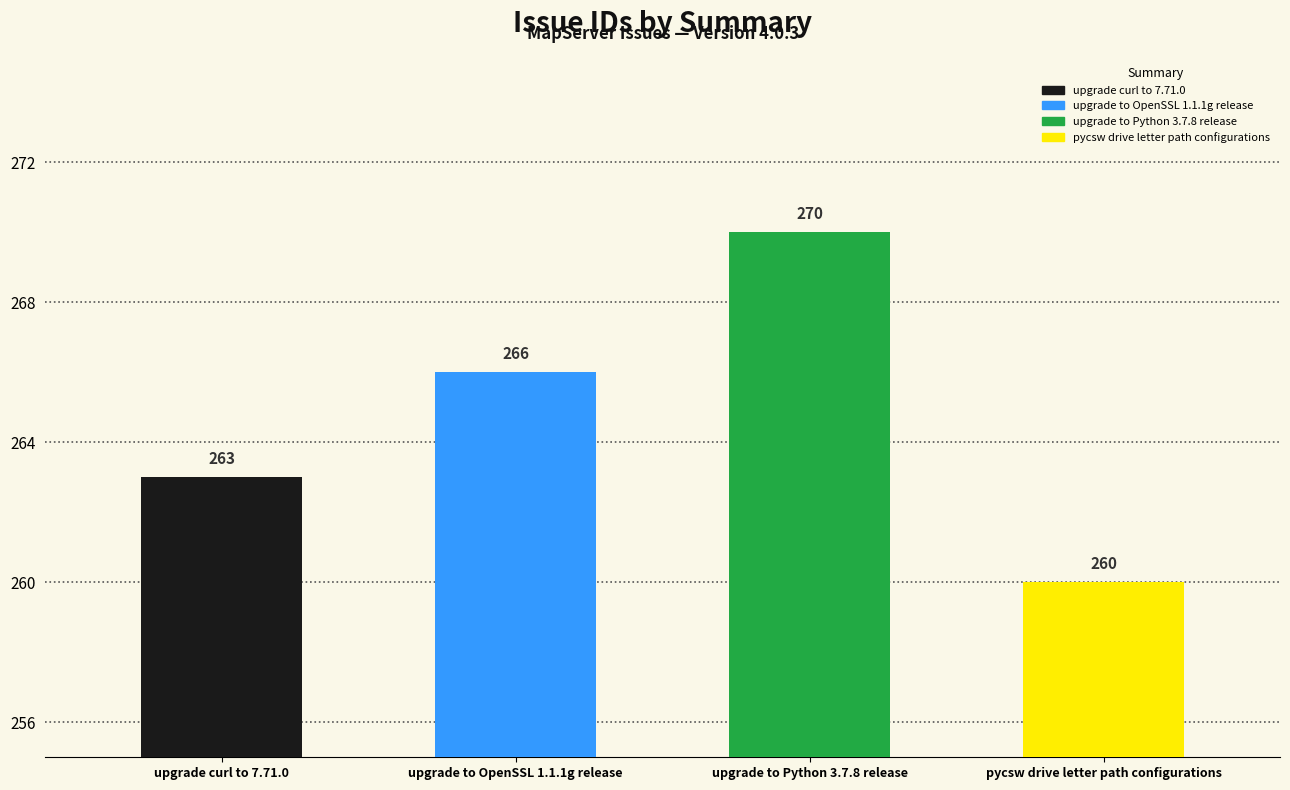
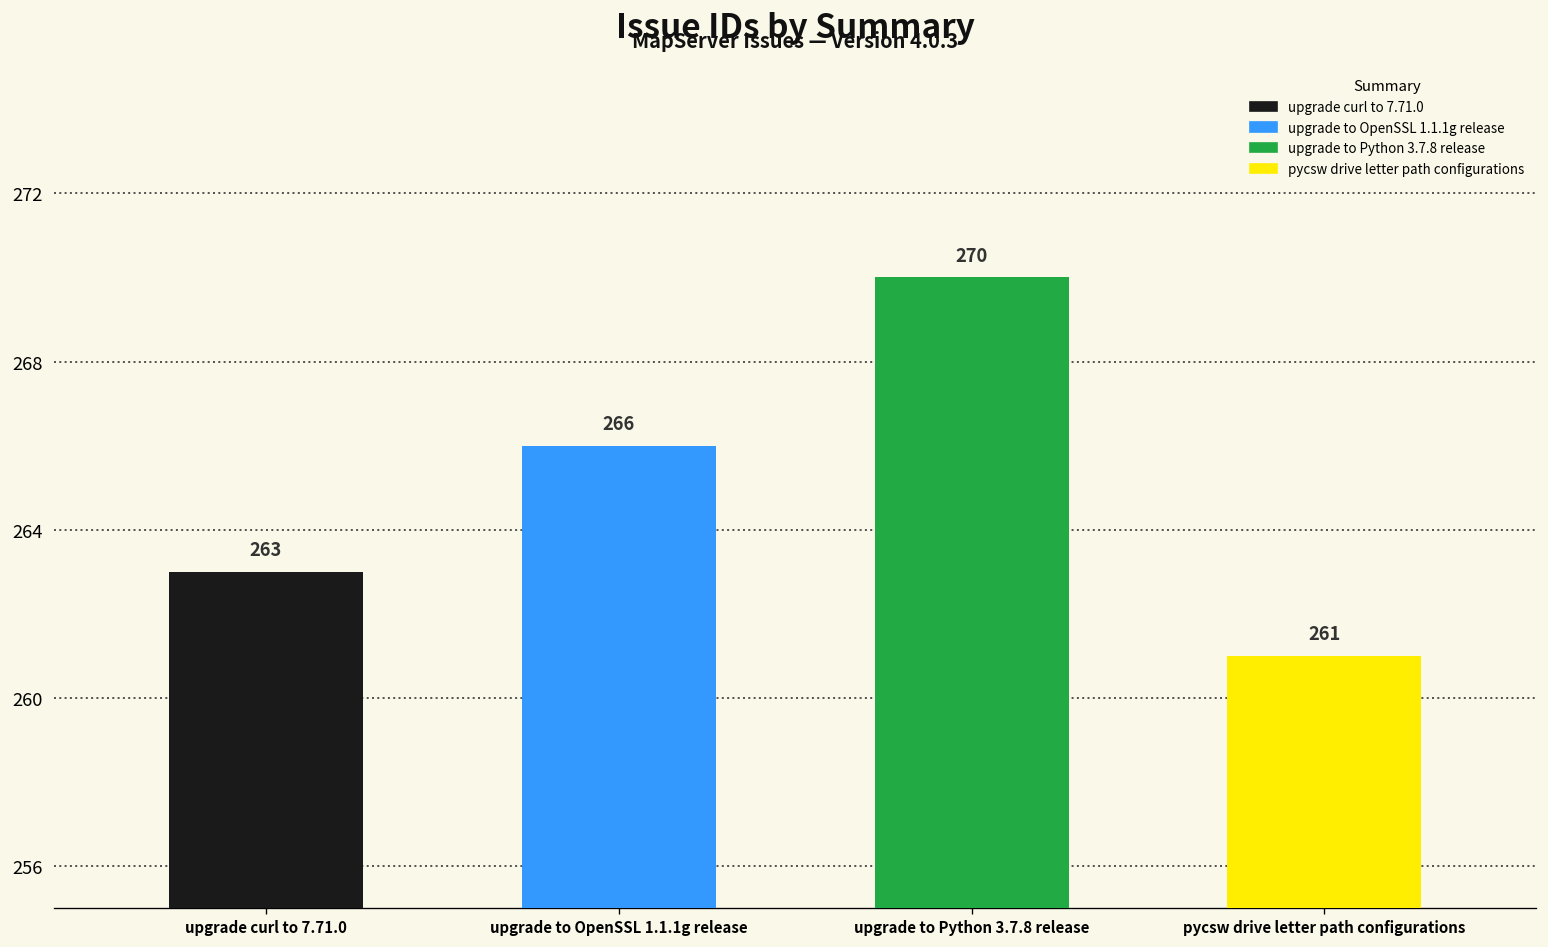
  {
    "upgrade curl to 7.71.0": 263,
    "upgrade to OpenSSL 1.1.1g release": 266,
    "upgrade to Python 3.7.8 release": 270,
-   "pycsw drive letter path configurations": 260
+   "pycsw drive letter path configurations": 261
  }
